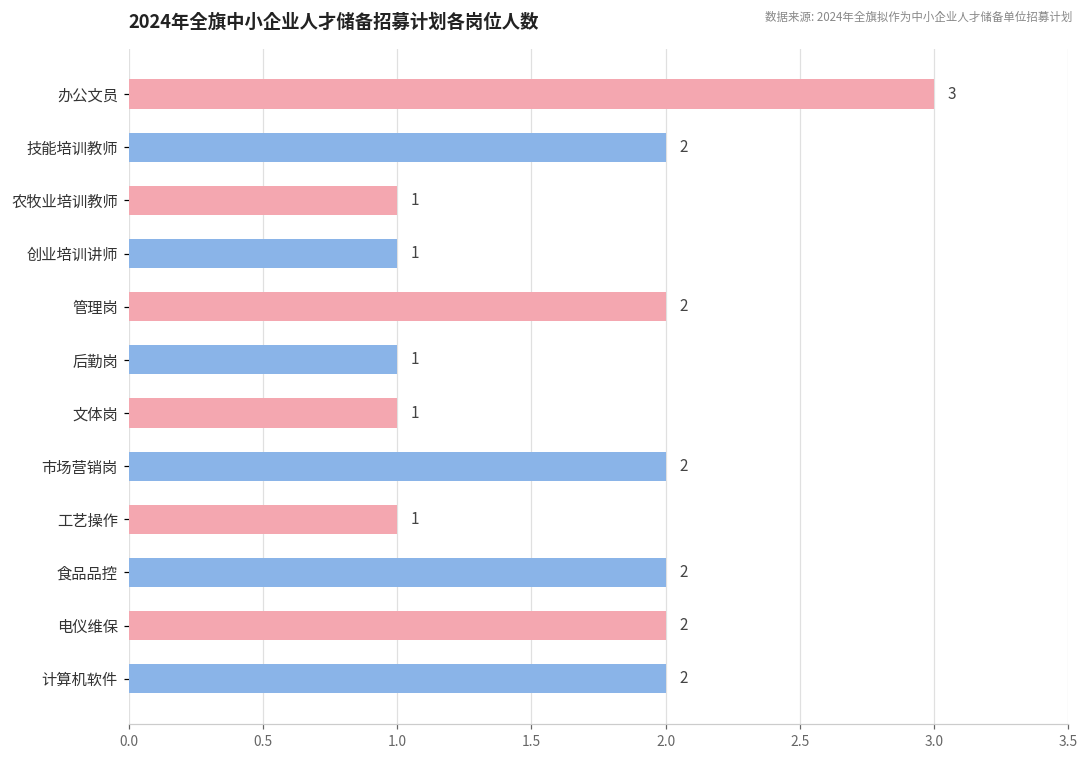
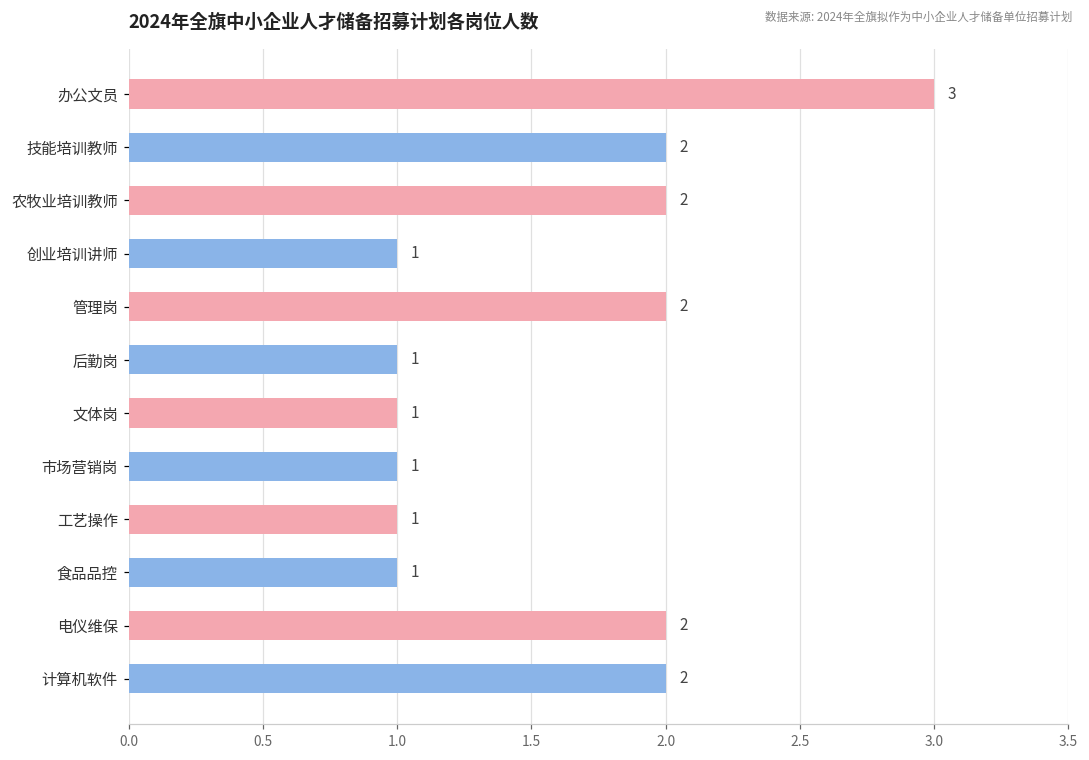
  {
    "办公文员": 3,
    "技能培训教师": 2,
-   "农牧业培训教师": 1,
+   "农牧业培训教师": 2,
    "创业培训讲师": 1,
    "管理岗": 2,
    "后勤岗": 1,
    "文体岗": 1,
-   "市场营销岗": 2,
+   "市场营销岗": 1,
    "工艺操作": 1,
-   "食品品控": 2,
+   "食品品控": 1,
    "电仪维保": 2,
    "计算机软件": 2
  }
